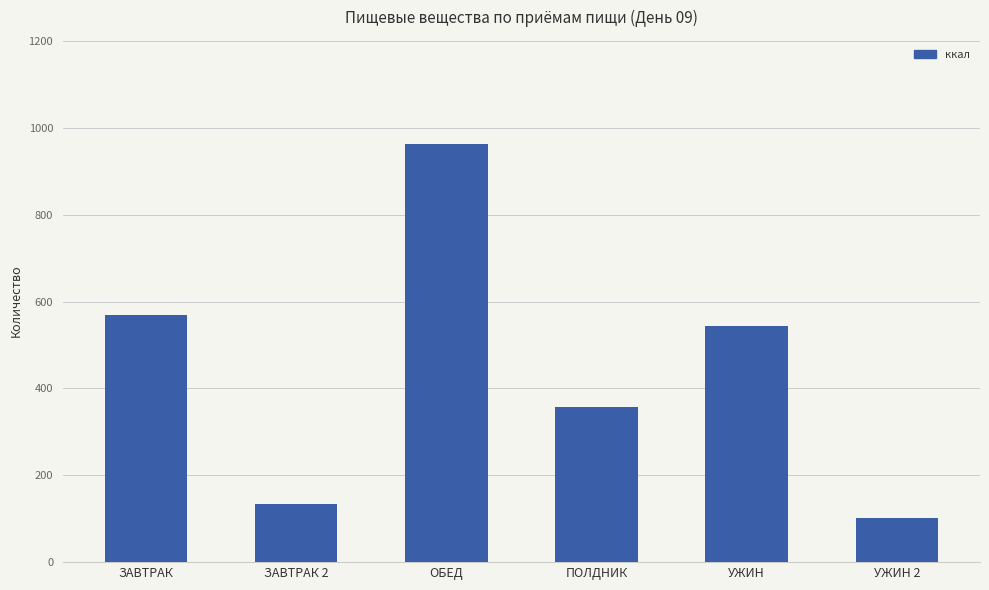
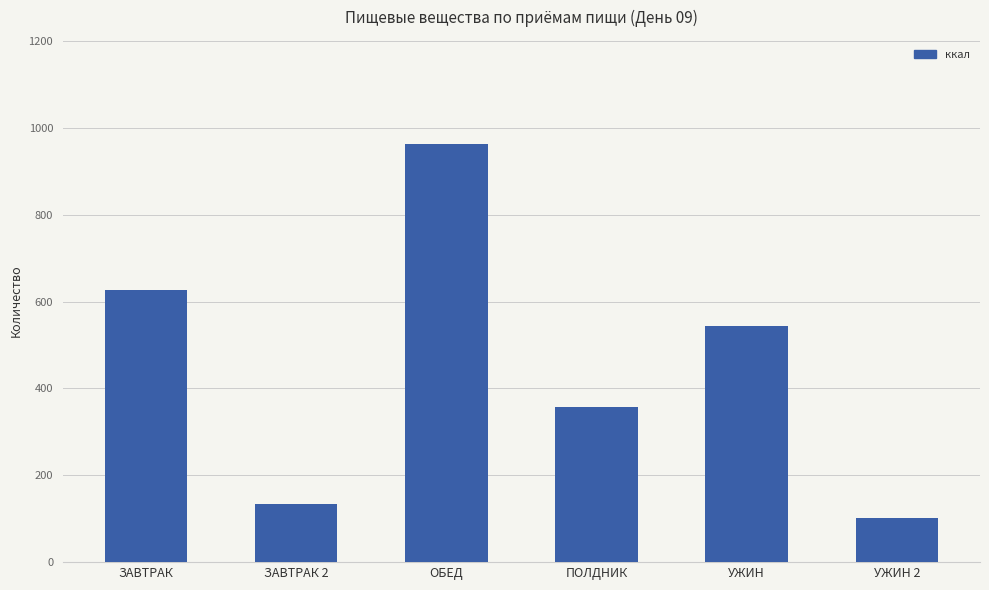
  {
-   "ЗАВТРАК": 570,
+   "ЗАВТРАК": 630,
    "ЗАВТРАК 2": 130,
    "ОБЕД": 960,
    "ПОЛДНИК": 360,
    "УЖИН": 550,
    "УЖИН 2": 100
  }
